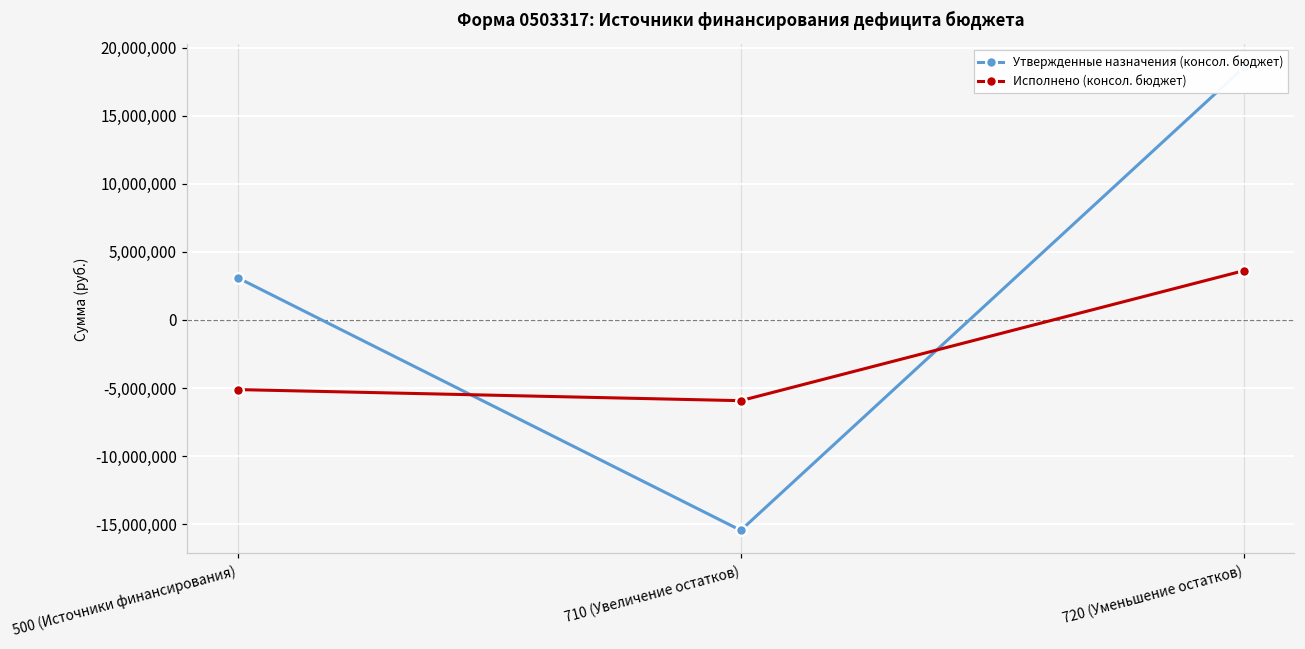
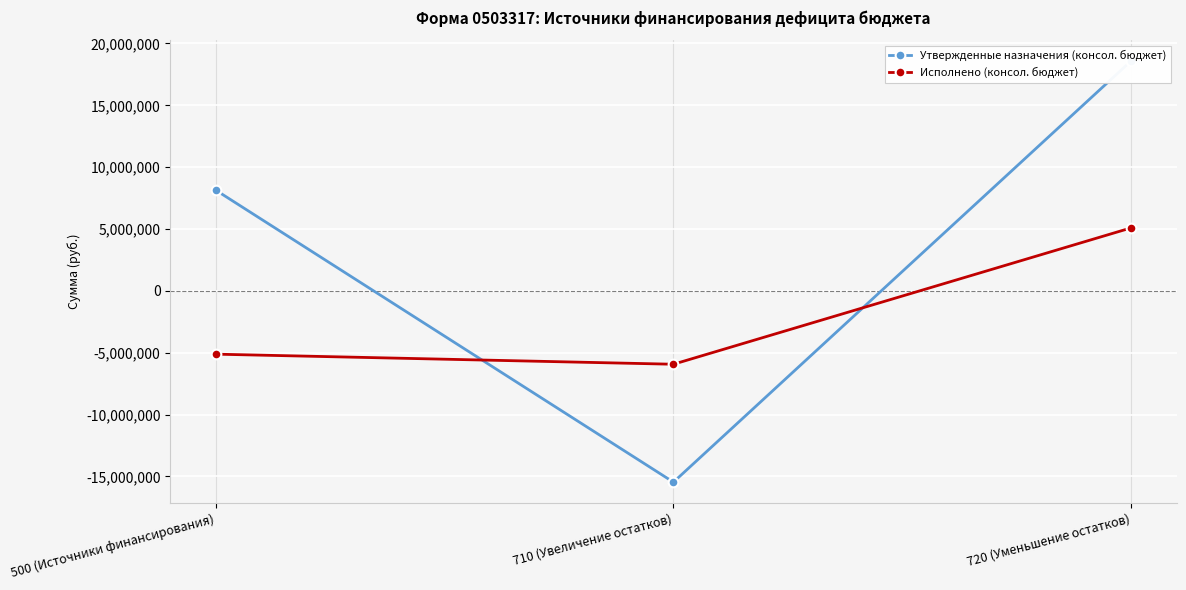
  {
    "Утвержденные назначения (консол. бюджет)": {
-     "500 (Источники финансирования)": "3,100,000",
+     "500 (Источники финансирования)": "8,100,000",
      "710 (Увеличение остатков)": "-15,500,000"
    },
    "Исполнено (консол. бюджет)": {
      "500 (Источники финансирования)": "-5,100,000",
      "710 (Увеличение остатков)": "-5,900,000",
-     "720 (Уменьшение остатков)": "3,600,000"
+     "720 (Уменьшение остатков)": "5,100,000"
    }
  }
